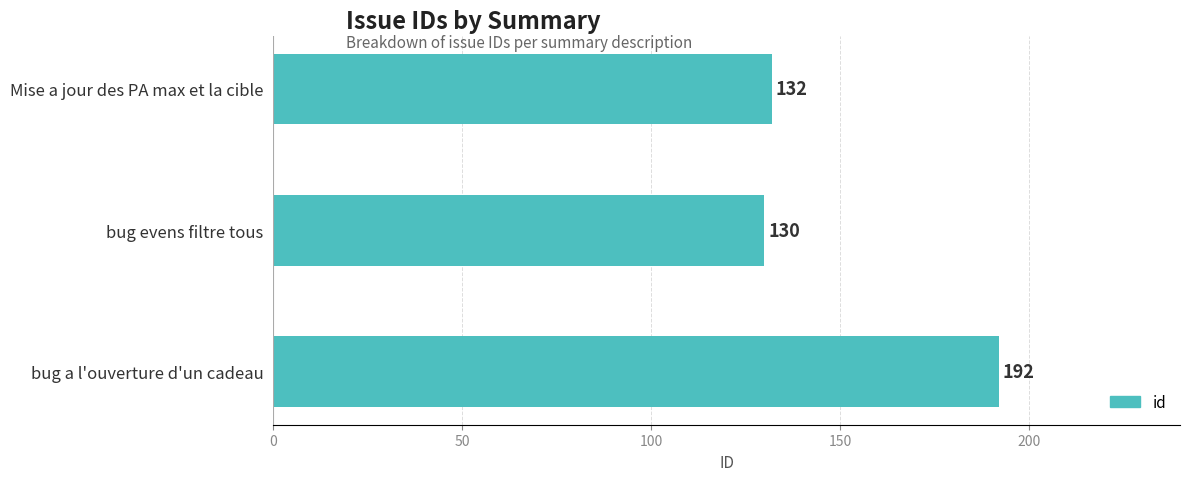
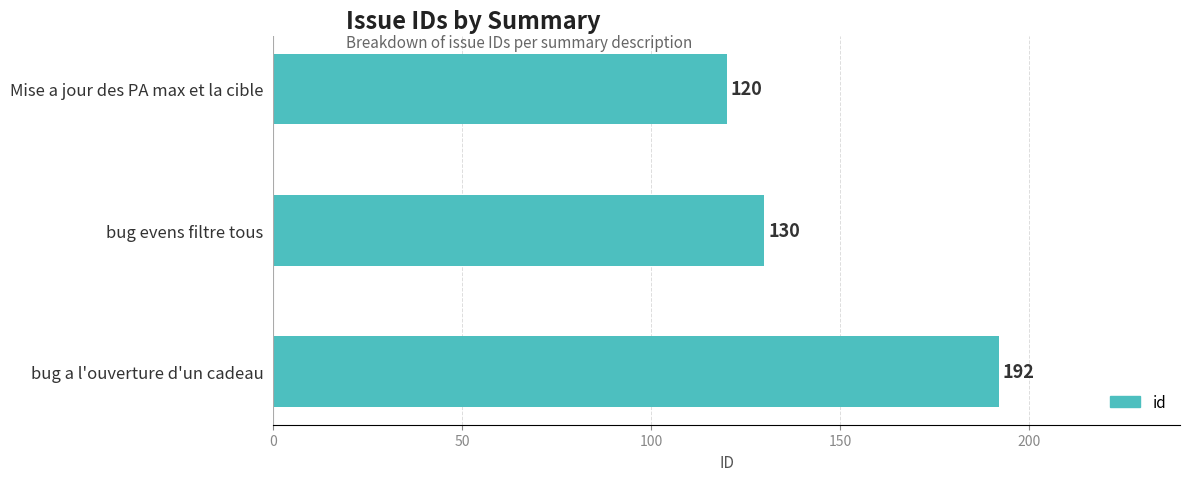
  {
-   "Mise a jour des PA max et la cible": 132,
+   "Mise a jour des PA max et la cible": 120,
    "bug evens filtre tous": 130,
    "bug a l'ouverture d'un cadeau": 192
  }
